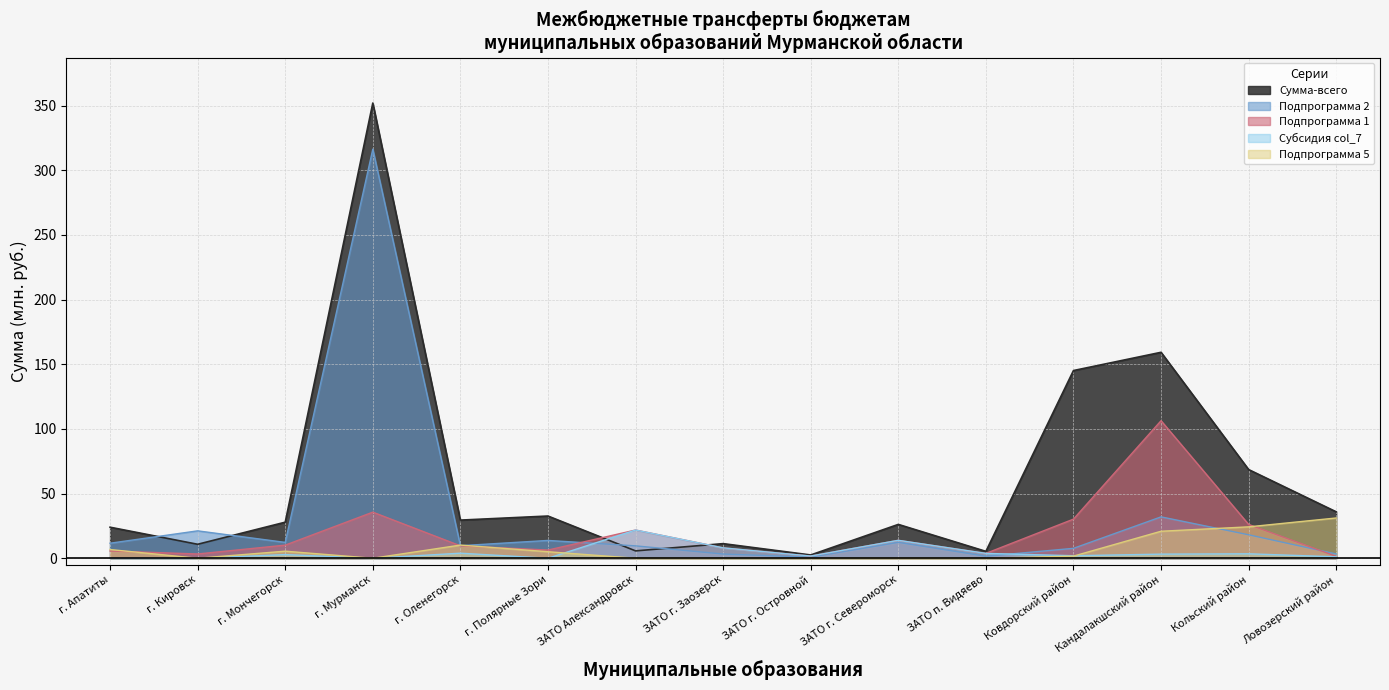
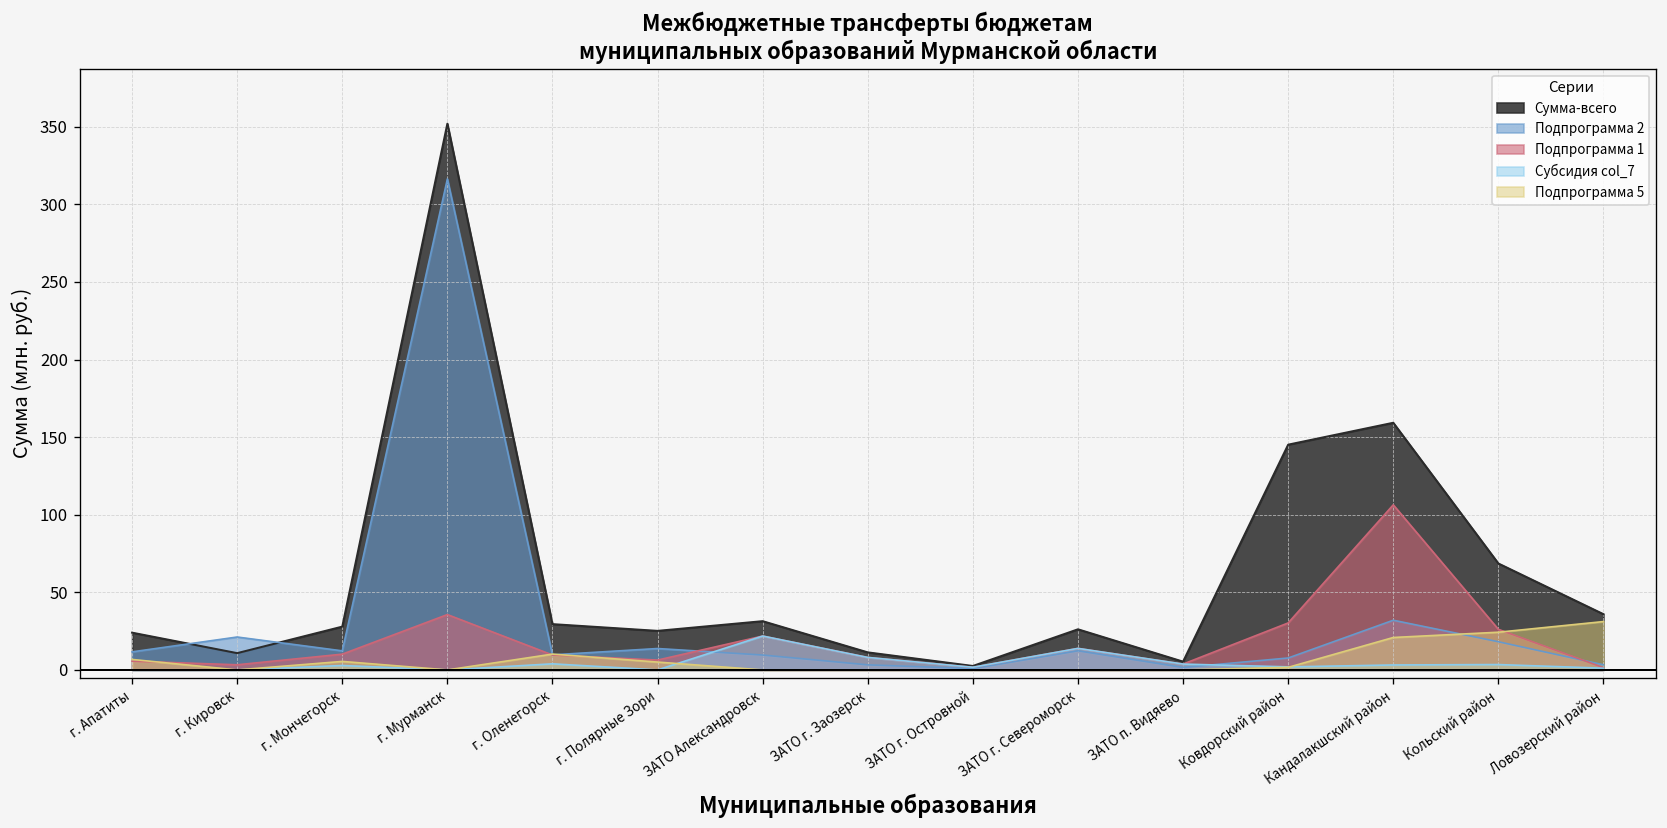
  {
    "Сумма-всего": {
      "г. Апатиты": 24,
      "г. Кировск": 11,
      "г. Мончегорск": 28,
      "г. Мурманск": 352,
      "г. Оленегорск": 30,
-     "г. Полярные Зори": 33,
-     "ЗАТО Александровск": 6,
+     "г. Полярные Зори": 25,
+     "ЗАТО Александровск": 31,
      "ЗАТО г. Заозерск": 11,
      "ЗАТО г. Североморск": 26,
      "Ковдорский район": 145,
      "Кандалакшский район": 159,
      "Кольский район": 69,
      "Ловозерский район": 36
    },
    "Подпрограмма 2": {
      "г. Апатиты": 12,
      "г. Кировск": 21,
      "г. Мончегорск": 12,
      "г. Мурманск": 316,
      "г. Полярные Зори": 14,
      "ЗАТО Александровск": 10,
      "ЗАТО г. Заозерск": 3,
      "Ковдорский район": 8,
      "Кандалакшский район": 32,
      "Кольский район": 18
    },
    "Подпрограмма 1": {
      "г. Кировск": 3,
      "г. Мончегорск": 10,
      "г. Мурманск": 36,
      "Ковдорский район": 30,
      "Кандалакшский район": 106
    },
    "Субсидия col_7": {
      "г. Апатиты": 0,
      "г. Мончегорск": 3,
      "г. Оленегорск": 4,
      "г. Полярные Зори": 0,
      "Кандалакшский район": 3,
      "Кольский район": 3
    },
    "Подпрограмма 5": {
      "г. Мончегорск": 5,
      "ЗАТО Александровск": 0,
      "ЗАТО г. Заозерск": 0,
      "ЗАТО г. Североморск": 0,
      "Кандалакшский район": 21,
      "Ловозерский район": 31
    }
  }
